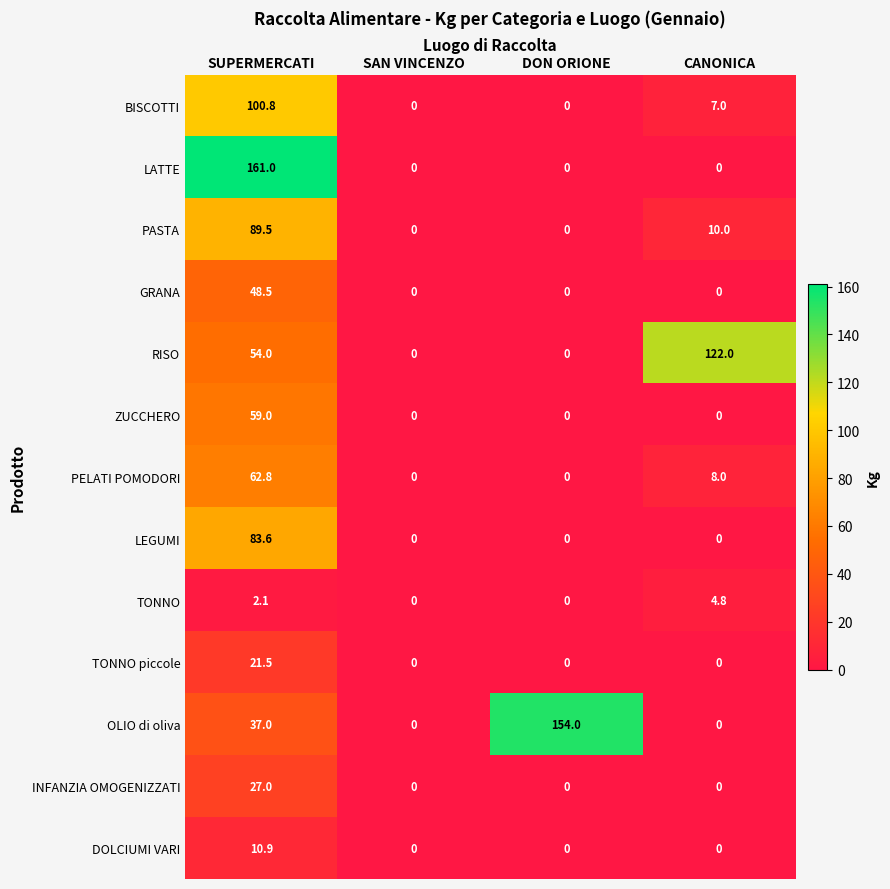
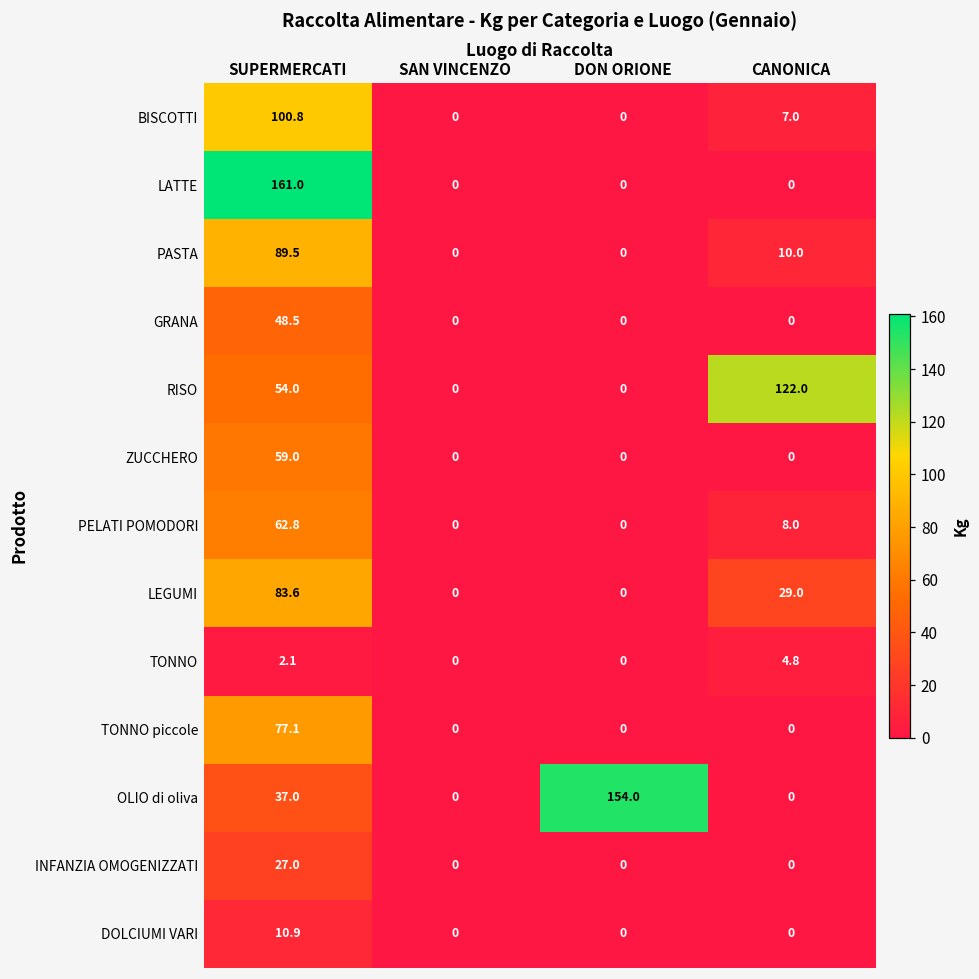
  {
    "BISCOTTI": {
      "SUPERMERCATI": 100.8,
      "SAN VINCENZO": 0,
      "DON ORIONE": 0,
      "CANONICA": 7.0
    },
    "LATTE": {
      "SUPERMERCATI": 161.0,
      "SAN VINCENZO": 0,
      "DON ORIONE": 0,
      "CANONICA": 0
    },
    "PASTA": {
      "SUPERMERCATI": 89.5,
      "SAN VINCENZO": 0,
      "DON ORIONE": 0,
      "CANONICA": 10.0
    },
    "GRANA": {
      "SUPERMERCATI": 48.5,
      "SAN VINCENZO": 0,
      "DON ORIONE": 0,
      "CANONICA": 0
    },
    "RISO": {
      "SUPERMERCATI": 54.0,
      "SAN VINCENZO": 0,
      "DON ORIONE": 0,
      "CANONICA": 122.0
    },
    "ZUCCHERO": {
      "SUPERMERCATI": 59.0,
      "SAN VINCENZO": 0,
      "DON ORIONE": 0,
      "CANONICA": 0
    },
    "PELATI POMODORI": {
      "SUPERMERCATI": 62.8,
      "SAN VINCENZO": 0,
      "DON ORIONE": 0,
      "CANONICA": 8.0
    },
    "LEGUMI": {
      "SUPERMERCATI": 83.6,
      "SAN VINCENZO": 0,
      "DON ORIONE": 0,
-     "CANONICA": 0
+     "CANONICA": 29.0
    },
    "TONNO": {
      "SUPERMERCATI": 2.1,
      "SAN VINCENZO": 0,
      "DON ORIONE": 0,
      "CANONICA": 4.8
    },
    "TONNO piccole": {
-     "SUPERMERCATI": 21.5,
+     "SUPERMERCATI": 77.1,
      "SAN VINCENZO": 0,
      "DON ORIONE": 0,
      "CANONICA": 0
    },
    "OLIO di oliva": {
      "SUPERMERCATI": 37.0,
      "SAN VINCENZO": 0,
      "DON ORIONE": 154.0,
      "CANONICA": 0
    },
    "INFANZIA OMOGENIZZATI": {
      "SUPERMERCATI": 27.0,
      "SAN VINCENZO": 0,
      "DON ORIONE": 0,
      "CANONICA": 0
    },
    "DOLCIUMI VARI": {
      "SUPERMERCATI": 10.9,
      "SAN VINCENZO": 0,
      "DON ORIONE": 0,
      "CANONICA": 0
    }
  }
